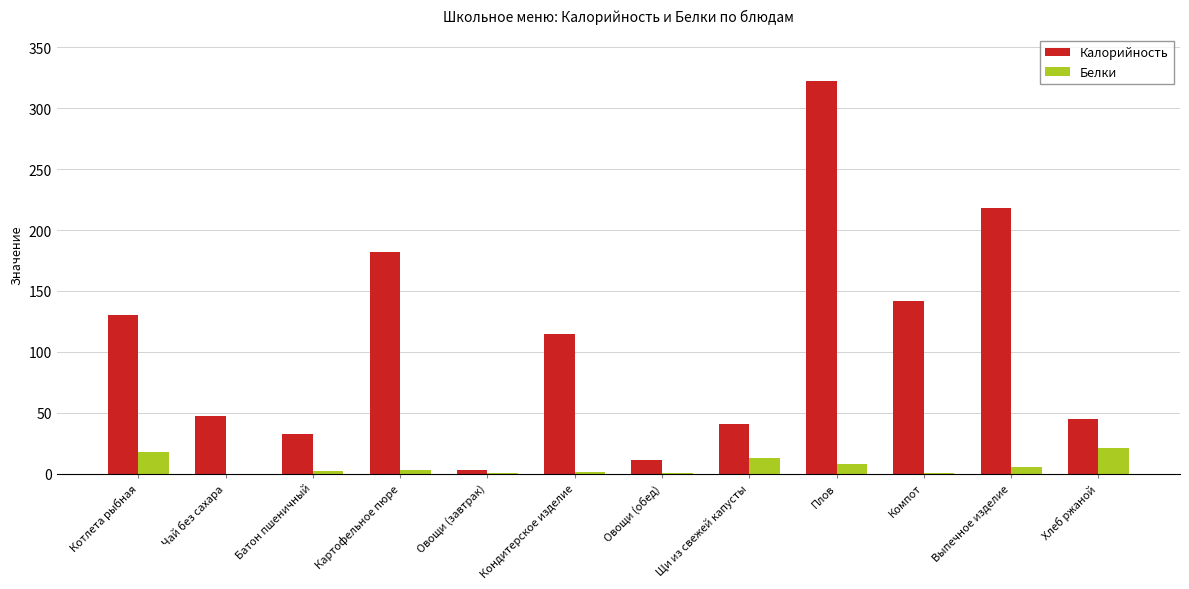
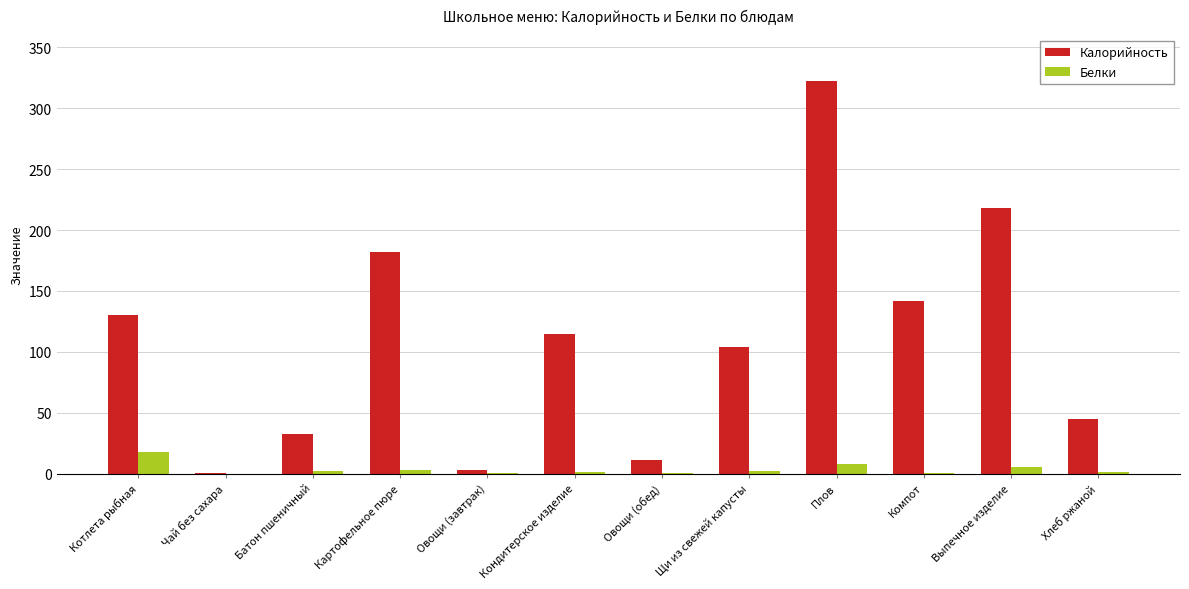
  {
    "Калорийность": {
      "Котлета рыбная": 130,
-     "Чай без сахара": 48,
+     "Чай без сахара": 0,
      "Батон пшеничный": 33,
      "Картофельное пюре": 182,
      "Овощи (завтрак)": 3,
      "Кондитерское изделие": 115,
      "Овощи (обед)": 12,
-     "Щи из свежей капусты": 41,
+     "Щи из свежей капусты": 104,
      "Плов": 322,
      "Компот": 142,
      "Выпечное изделие": 218,
      "Хлеб ржаной": 45
    },
    "Белки": {
      "Котлета рыбная": 18,
      "Картофельное пюре": 3,
-     "Щи из свежей капусты": 13,
+     "Щи из свежей капусты": 2,
      "Плов": 8,
      "Выпечное изделие": 6,
-     "Хлеб ржаной": 21
+     "Хлеб ржаной": 1
    }
  }
